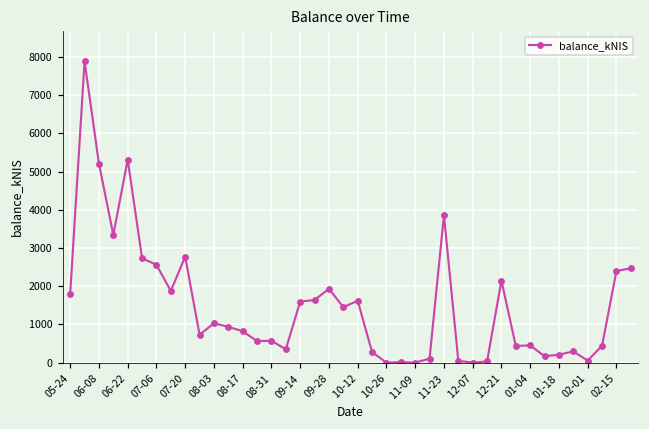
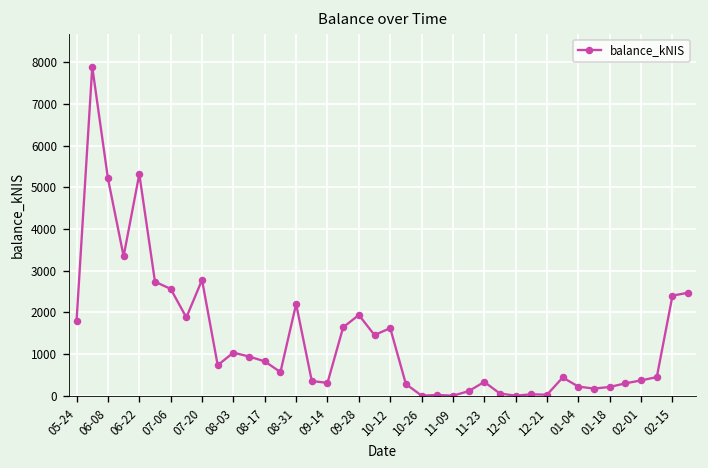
  {
    "05-24": 1800,
    "06-08": 5200,
    "06-22": 5300,
    "07-06": 2600,
    "07-20": 2800,
    "08-03": 1000,
    "08-17": 800,
-   "08-31": 600,
-   "09-14": 1600,
+   "08-31": 2200,
+   "09-14": 300,
    "09-28": 1900,
    "10-12": 1600,
    "10-26": 0,
    "11-09": 0,
-   "11-23": 3900,
+   "11-23": 300,
    "12-07": 0,
-   "12-21": 2100,
-   "01-04": 500,
+   "12-21": 0,
+   "01-04": 200,
    "01-18": 200,
-   "02-01": 100,
+   "02-01": 400,
    "02-15": 2400
  }
